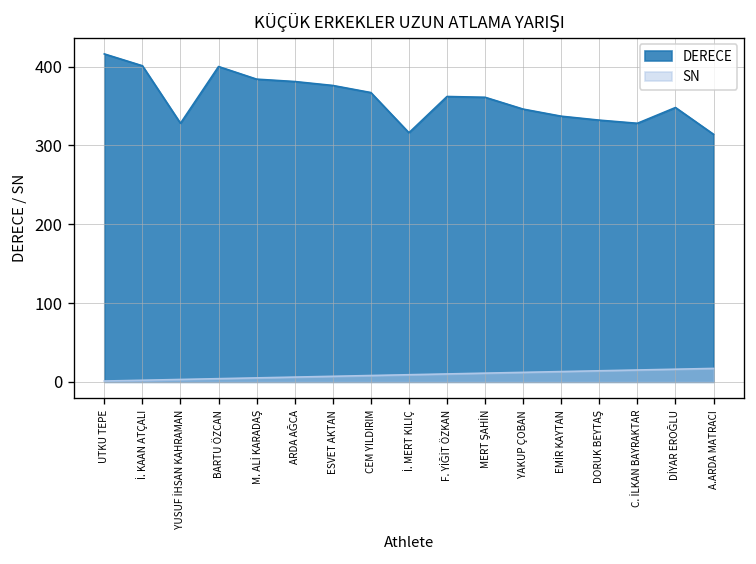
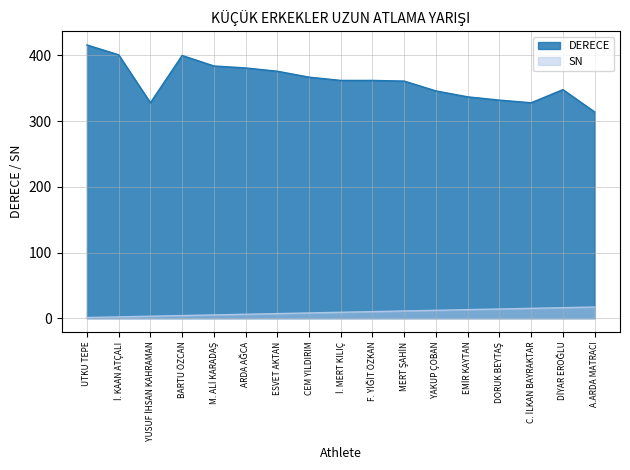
  {
    "DERECE": {
      "UTKU TEPE": 420,
      "İ. KAAN ATÇALI": 400,
      "YUSUF İHSAN KAHRAMAN": 330,
      "BARTU ÖZCAN": 400,
      "M. ALİ KARADAŞ": 380,
      "ARDA AĞCA": 380,
      "ESVET AKTAN": 380,
      "CEM YILDIRIM": 370,
-     "İ. MERT KILIÇ": 320,
+     "İ. MERT KILIÇ": 360,
      "F. YİĞİT ÖZKAN": 360,
      "MERT ŞAHİN": 360,
      "YAKUP ÇOBAN": 350,
      "EMİR KAYTAN": 340,
      "DORUK BEYTAŞ": 330,
      "C. İLKAN BAYRAKTAR": 330,
      "DİYAR EROĞLU": 350,
      "A.ARDA MATRACI": 310
    },
    "SN": {
      "UTKU TEPE": 0,
      "İ. KAAN ATÇALI": 0,
      "YUSUF İHSAN KAHRAMAN": 0,
      "BARTU ÖZCAN": 0,
      "M. ALİ KARADAŞ": 10,
      "ARDA AĞCA": 10,
      "ESVET AKTAN": 10,
      "CEM YILDIRIM": 10,
      "İ. MERT KILIÇ": 10,
      "F. YİĞİT ÖZKAN": 10,
      "MERT ŞAHİN": 10,
      "YAKUP ÇOBAN": 10,
      "EMİR KAYTAN": 10,
      "DORUK BEYTAŞ": 10,
      "C. İLKAN BAYRAKTAR": 20,
      "DİYAR EROĞLU": 20,
      "A.ARDA MATRACI": 20
    }
  }
